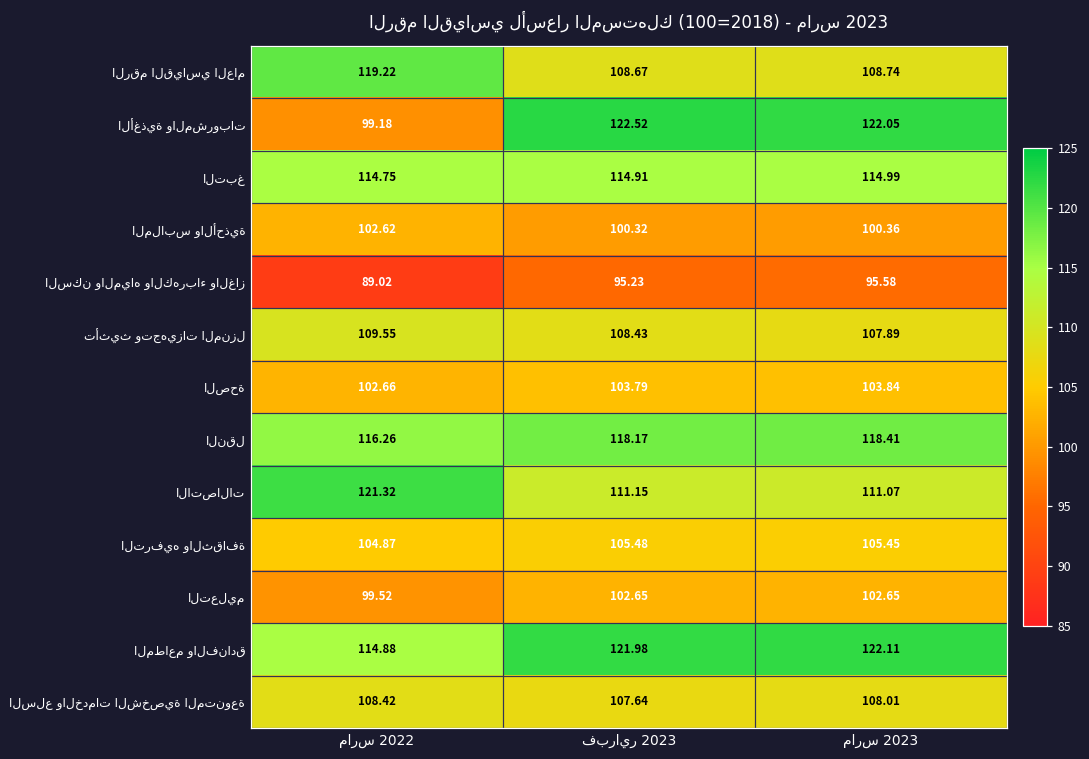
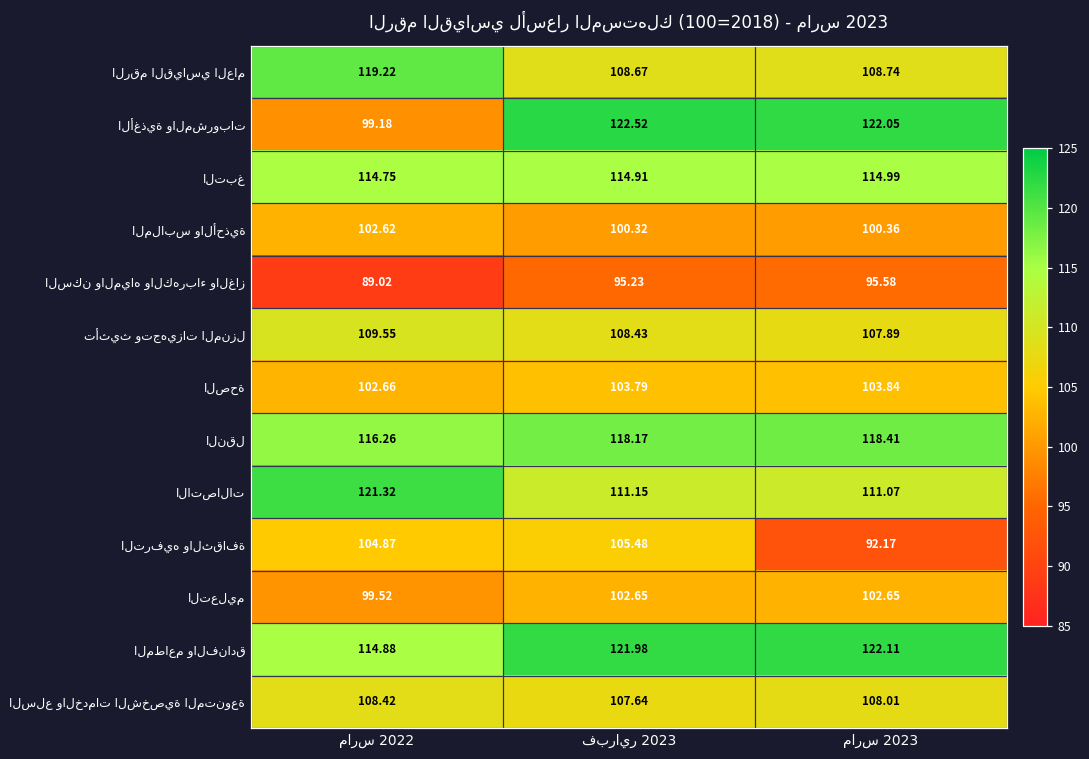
  {
    "الرقم القياسي العام": {
      "مارس 2022": 119.22,
      "فبراير 2023": 108.67,
      "مارس 2023": 108.74
    },
    "الأغذية والمشروبات": {
      "مارس 2022": 99.18,
      "فبراير 2023": 122.52,
      "مارس 2023": 122.05
    },
    "التبغ": {
      "مارس 2022": 114.75,
      "فبراير 2023": 114.91,
      "مارس 2023": 114.99
    },
    "الملابس والأحذية": {
      "مارس 2022": 102.62,
      "فبراير 2023": 100.32,
      "مارس 2023": 100.36
    },
    "السكن والمياه والكهرباء والغاز": {
      "مارس 2022": 89.02,
      "فبراير 2023": 95.23,
      "مارس 2023": 95.58
    },
    "تأثيث وتجهيزات المنزل": {
      "مارس 2022": 109.55,
      "فبراير 2023": 108.43,
      "مارس 2023": 107.89
    },
    "الصحة": {
      "مارس 2022": 102.66,
      "فبراير 2023": 103.79,
      "مارس 2023": 103.84
    },
    "النقل": {
      "مارس 2022": 116.26,
      "فبراير 2023": 118.17,
      "مارس 2023": 118.41
    },
    "الاتصالات": {
      "مارس 2022": 121.32,
      "فبراير 2023": 111.15,
      "مارس 2023": 111.07
    },
    "الترفيه والثقافة": {
      "مارس 2022": 104.87,
      "فبراير 2023": 105.48,
-     "مارس 2023": 105.45
+     "مارس 2023": 92.17
    },
    "التعليم": {
      "مارس 2022": 99.52,
      "فبراير 2023": 102.65,
      "مارس 2023": 102.65
    },
    "المطاعم والفنادق": {
      "مارس 2022": 114.88,
      "فبراير 2023": 121.98,
      "مارس 2023": 122.11
    },
    "السلع والخدمات الشخصية المتنوعة": {
      "مارس 2022": 108.42,
      "فبراير 2023": 107.64,
      "مارس 2023": 108.01
    }
  }
